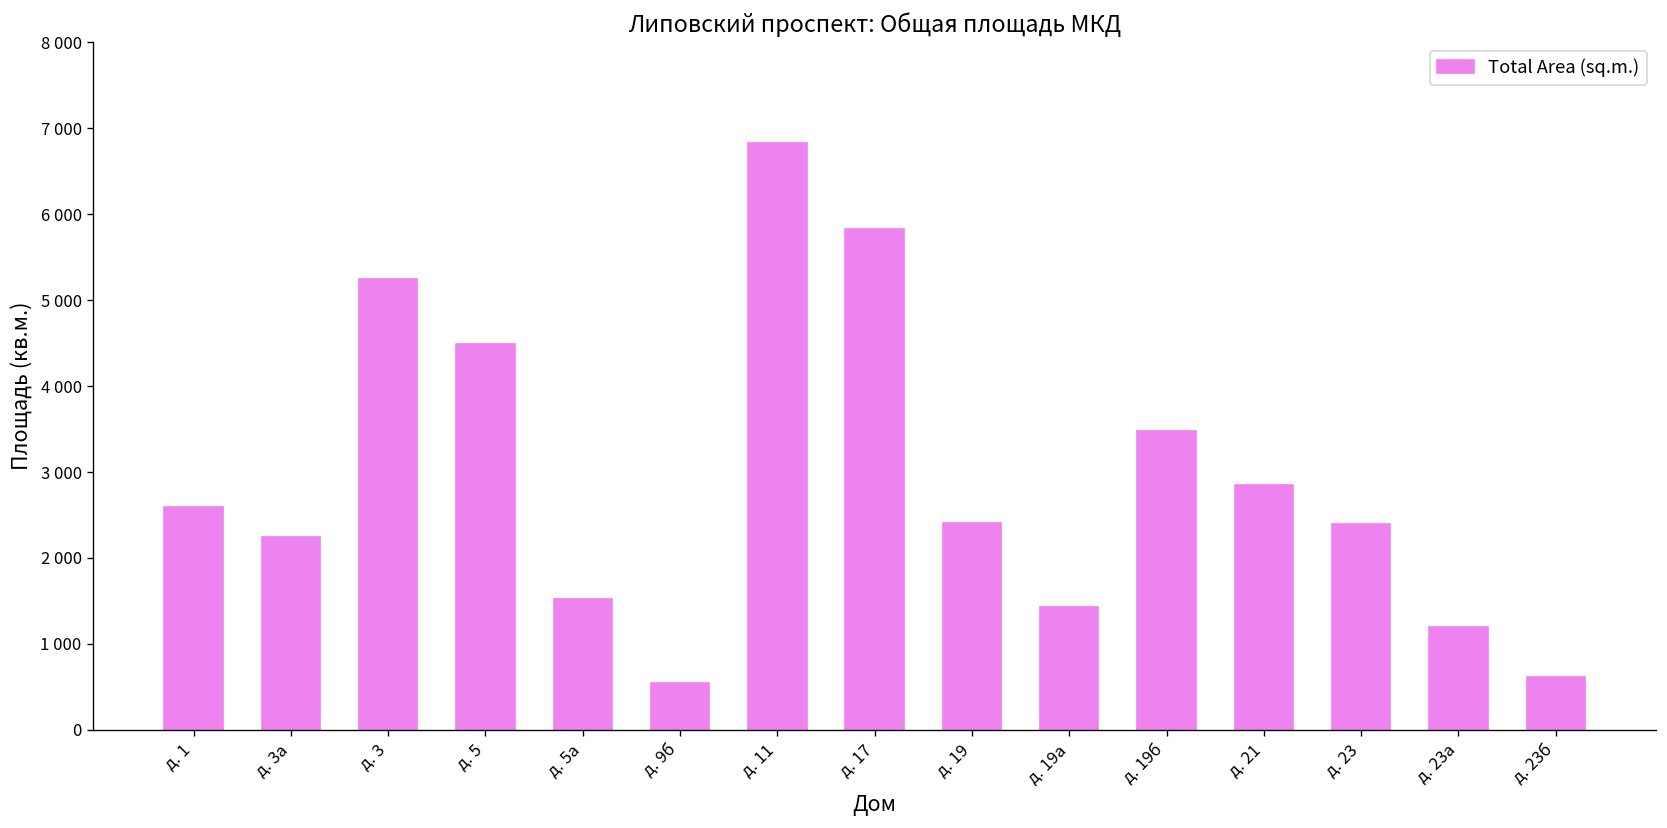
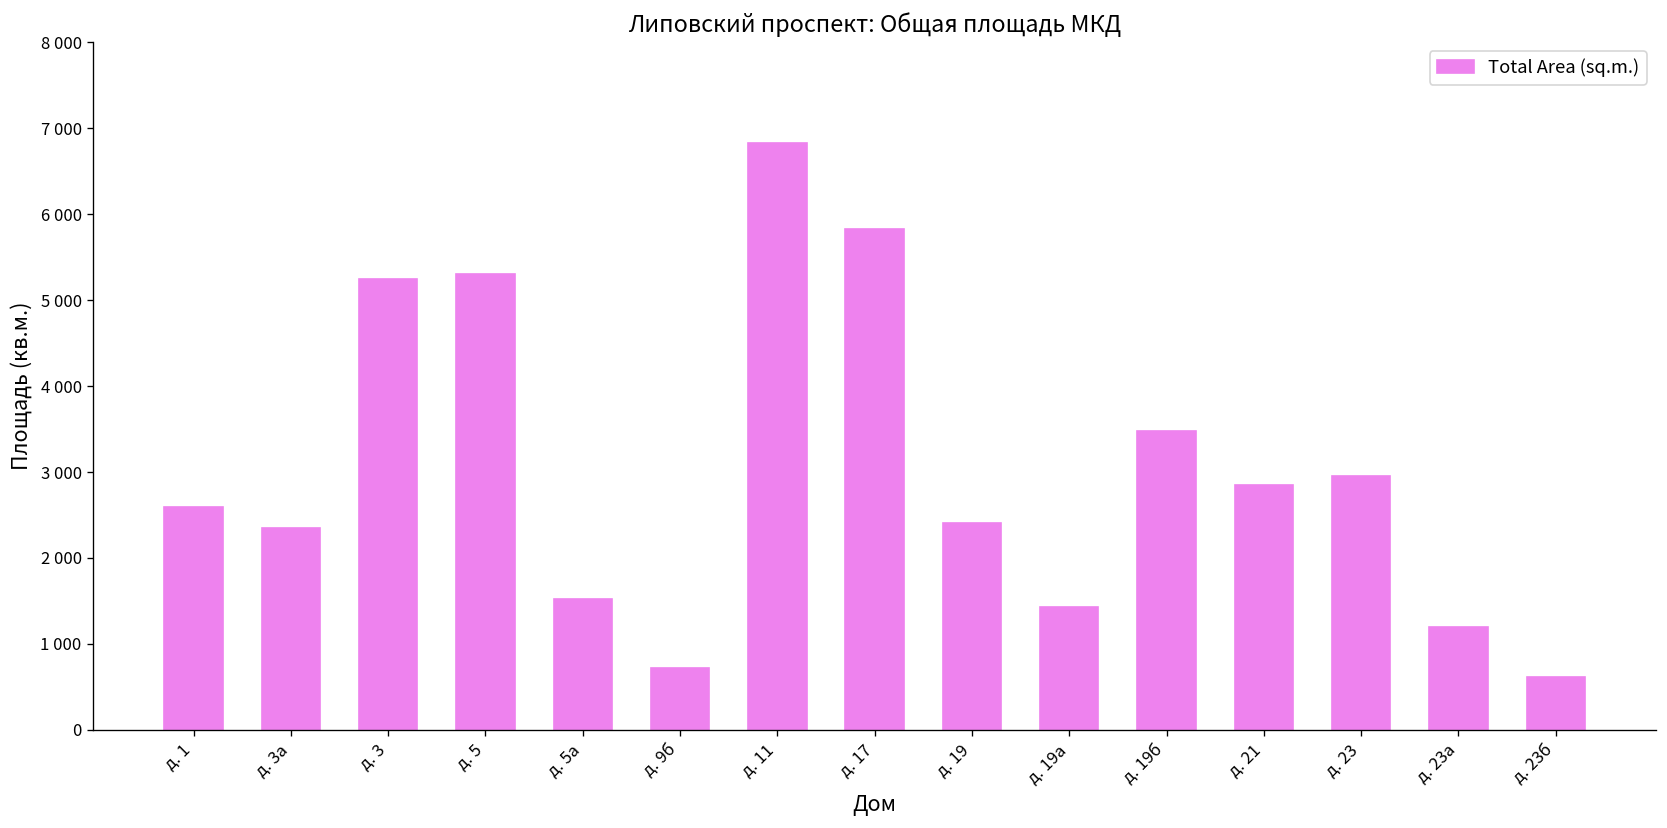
  {
    "д. 1": 2600,
-   "д. 3а": 2200,
+   "д. 3а": 2400,
    "д. 3": 5200,
-   "д. 5": 4500,
+   "д. 5": 5300,
    "д. 5а": 1500,
-   "д. 9б": 500,
+   "д. 9б": 700,
    "д. 11": 6800,
    "д. 17": 5800,
    "д. 19": 2400,
    "д. 19а": 1400,
    "д. 19б": 3500,
    "д. 21": 2800,
-   "д. 23": 2400,
+   "д. 23": 3000,
    "д. 23а": 1200,
    "д. 23б": 600
  }
